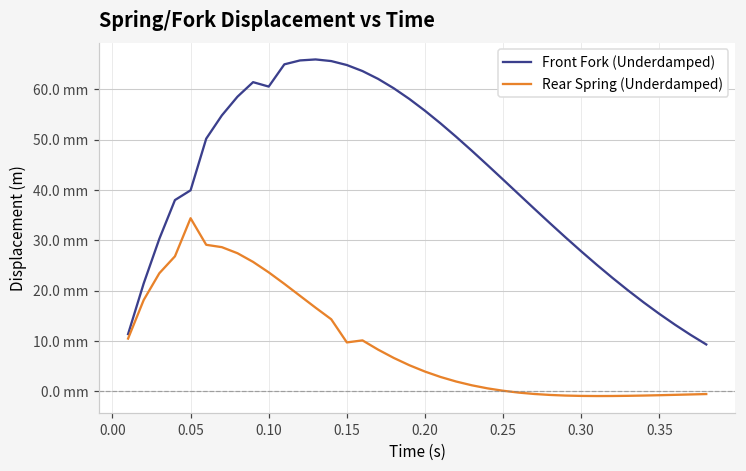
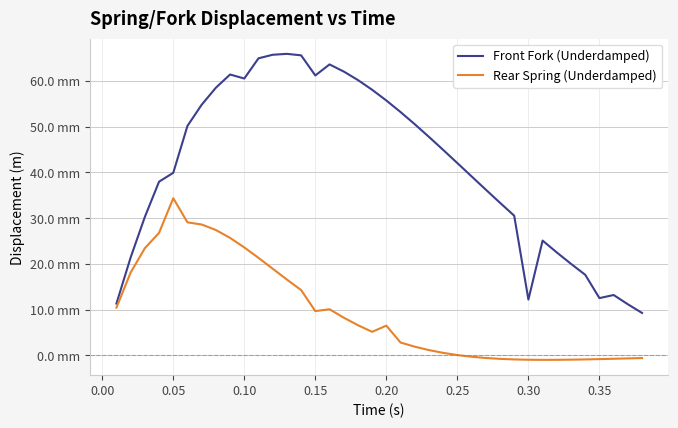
  {
    "Front Fork (Underdamped)": {
      "0.05": "40 mm",
      "0.10": "61 mm",
-     "0.15": "65 mm",
+     "0.15": "61 mm",
      "0.20": "56 mm",
      "0.25": "42 mm",
-     "0.30": "28 mm",
-     "0.35": "15 mm"
+     "0.30": "12 mm",
+     "0.35": "13 mm"
    },
    "Rear Spring (Underdamped)": {
      "0.05": "34 mm",
      "0.10": "24 mm",
      "0.15": "10 mm",
-     "0.20": "4 mm",
+     "0.20": "7 mm",
      "0.25": "0 mm",
      "0.30": "-1 mm",
      "0.35": "-1 mm"
    }
  }
